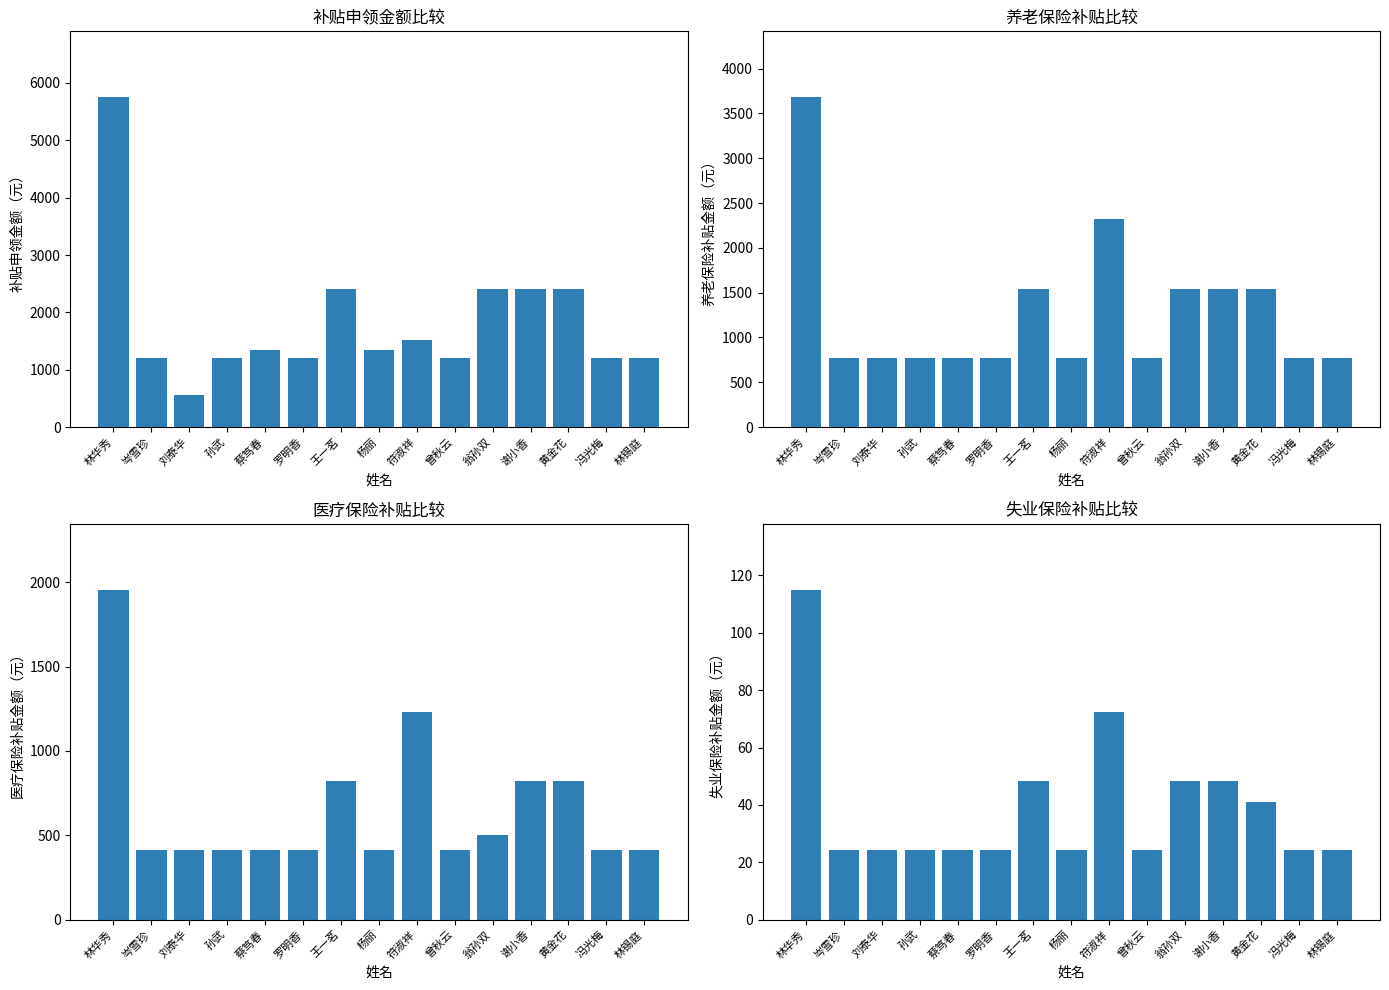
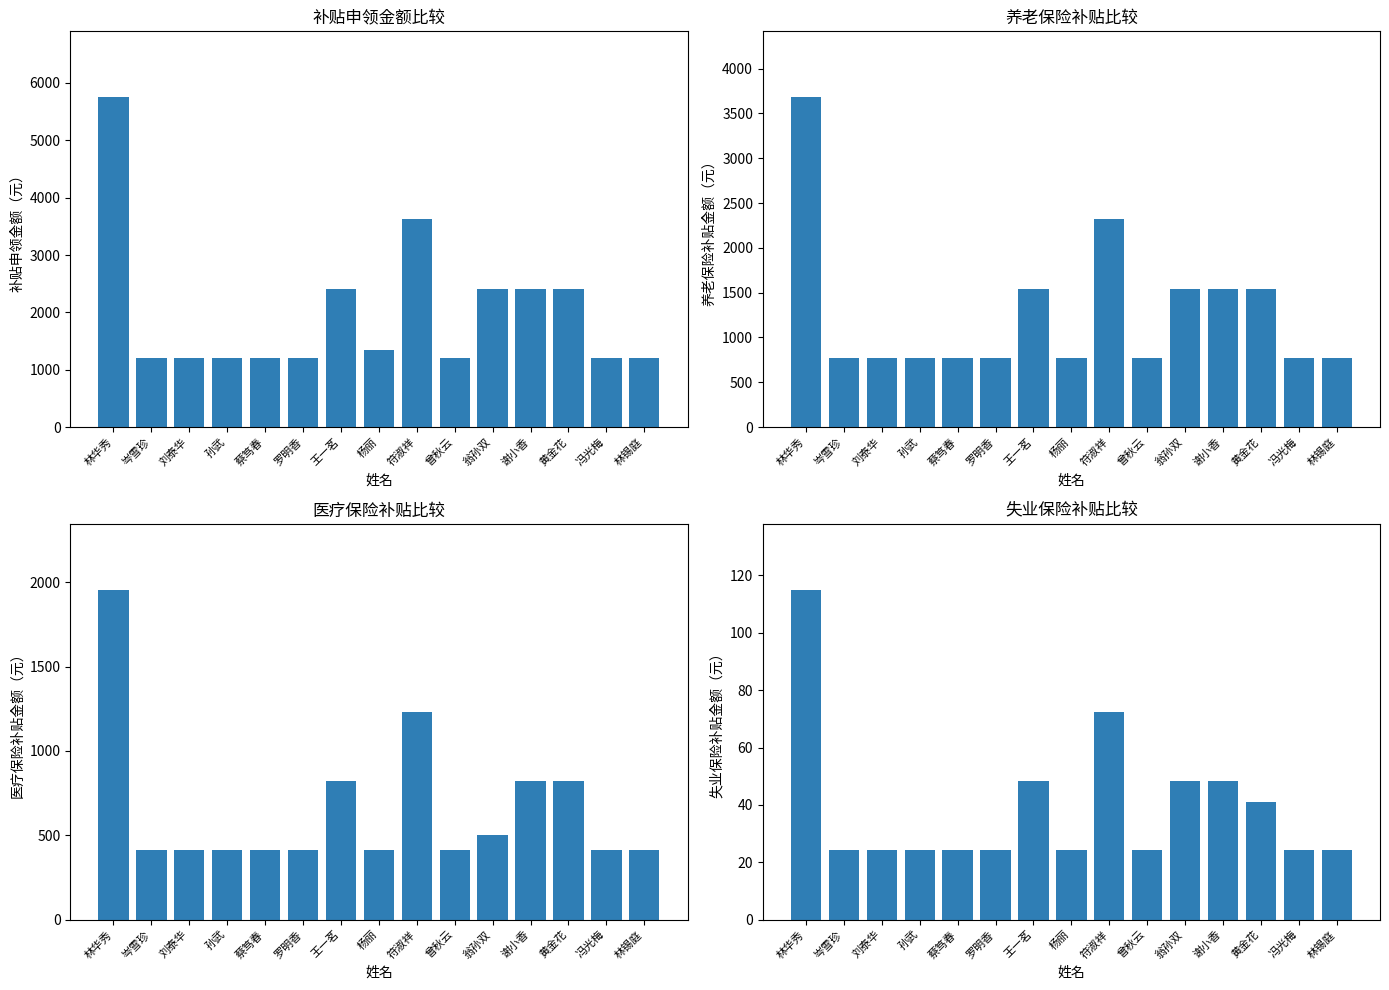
  {
    "补贴申领金额比较": {
      "林华秀": 5800,
      "岑雪珍": 1200,
-     "刘泰华": 600,
+     "刘泰华": 1200,
      "孙武": 1200,
-     "蔡笃春": 1300,
+     "蔡笃春": 1200,
      "罗明香": 1200,
      "王一茗": 2400,
      "杨丽": 1300,
-     "符淑祥": 1500,
+     "符淑祥": 3600,
      "曾秋云": 1200,
      "翁孙双": 2400,
      "谢小香": 2400,
      "黄金花": 2400,
      "冯光梅": 1200,
      "林锡庭": 1200
    },
    "养老保险补贴比较": {
      "林华秀": 3700,
      "岑雪珍": 800,
      "刘泰华": 800,
      "孙武": 800,
      "蔡笃春": 800,
      "罗明香": 800,
      "王一茗": 1500,
      "杨丽": 800,
      "符淑祥": 2300,
      "曾秋云": 800,
      "翁孙双": 1500,
      "谢小香": 1500,
      "黄金花": 1500,
      "冯光梅": 800,
      "林锡庭": 800
    },
    "医疗保险补贴比较": {
      "林华秀": 1960,
      "岑雪珍": 410,
      "刘泰华": 410,
      "孙武": 410,
      "蔡笃春": 410,
      "罗明香": 410,
      "王一茗": 820,
      "杨丽": 410,
      "符淑祥": 1230,
      "曾秋云": 410,
      "翁孙双": 500,
      "谢小香": 820,
      "黄金花": 820,
      "冯光梅": 410,
      "林锡庭": 410
    },
    "失业保险补贴比较": {
      "林华秀": 115,
      "岑雪珍": 24,
      "刘泰华": 24,
      "孙武": 24,
      "蔡笃春": 24,
      "罗明香": 24,
      "王一茗": 48,
      "杨丽": 24,
      "符淑祥": 72,
      "曾秋云": 24,
      "翁孙双": 48,
      "谢小香": 48,
      "黄金花": 41,
      "冯光梅": 24,
      "林锡庭": 24
    }
  }
